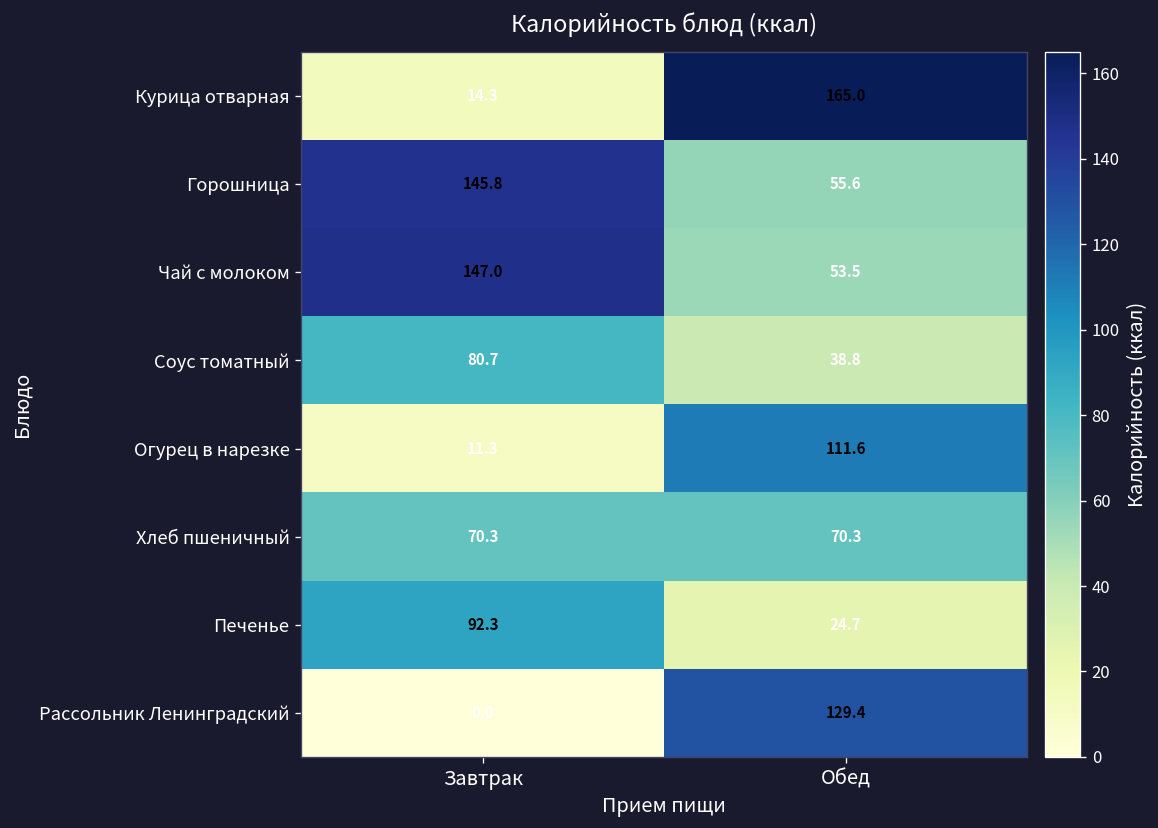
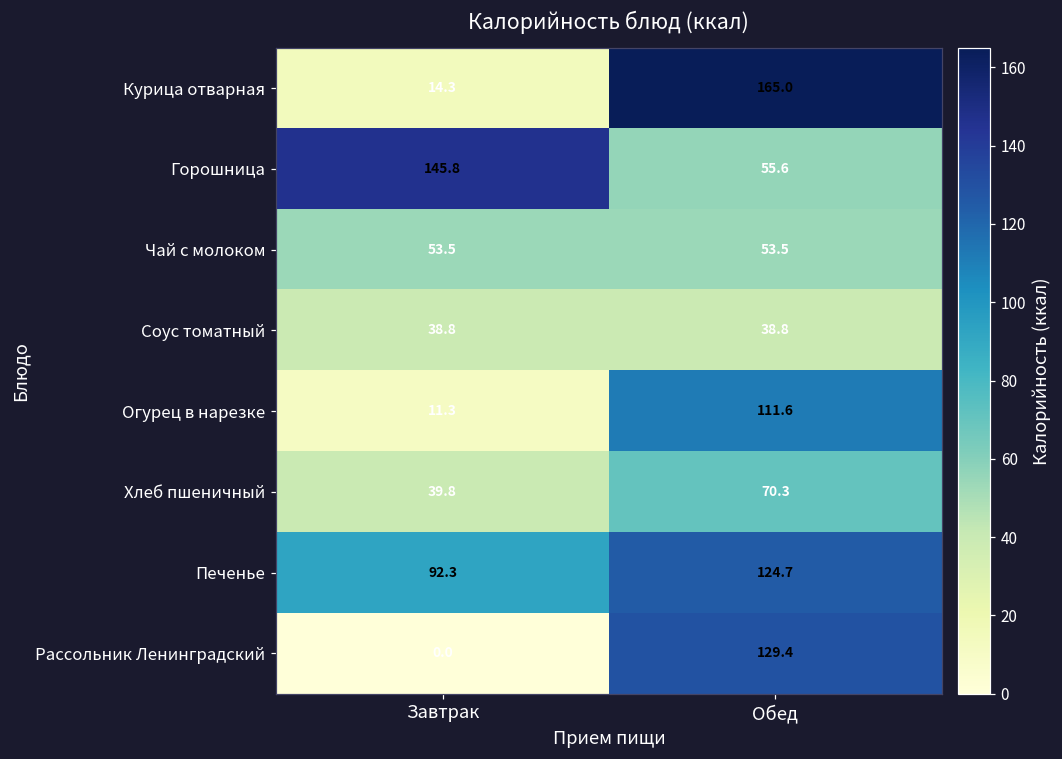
  {
    "Курица отварная": {
      "Завтрак": 14.3,
      "Обед": 165.0
    },
    "Горошница": {
      "Завтрак": 145.8,
      "Обед": 55.6
    },
    "Чай с молоком": {
-     "Завтрак": 147.0,
+     "Завтрак": 53.5,
      "Обед": 53.5
    },
    "Соус томатный": {
-     "Завтрак": 80.7,
+     "Завтрак": 38.8,
      "Обед": 38.8
    },
    "Огурец в нарезке": {
      "Завтрак": 11.3,
      "Обед": 111.6
    },
    "Хлеб пшеничный": {
-     "Завтрак": 70.3,
+     "Завтрак": 39.8,
      "Обед": 70.3
    },
    "Печенье": {
      "Завтрак": 92.3,
-     "Обед": 24.7
+     "Обед": 124.7
    },
    "Рассольник Ленинградский": {
      "Обед": 129.4
    }
  }
